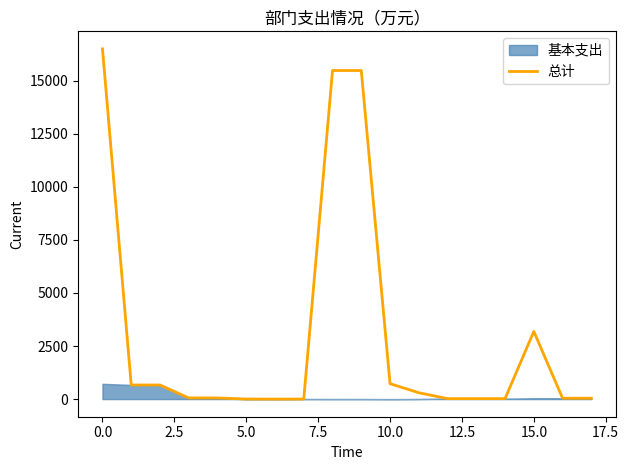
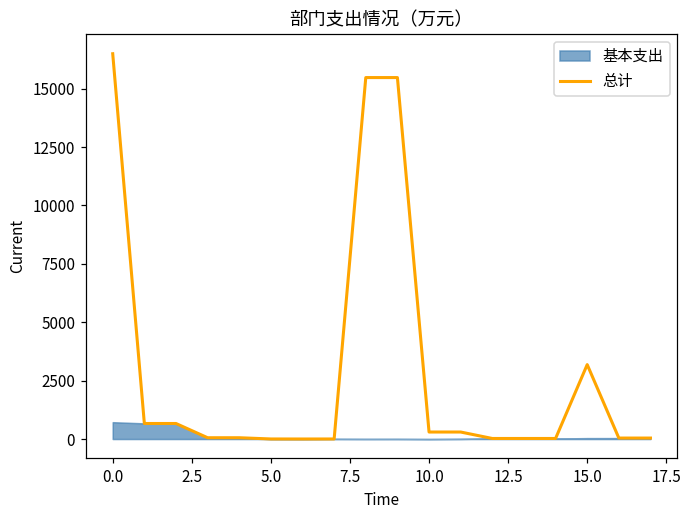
  {
    "总计": {
      "0.0": 16500,
-     "10.0": 700,
+     "10.0": 300,
      "15.0": 3200
    }
  }
